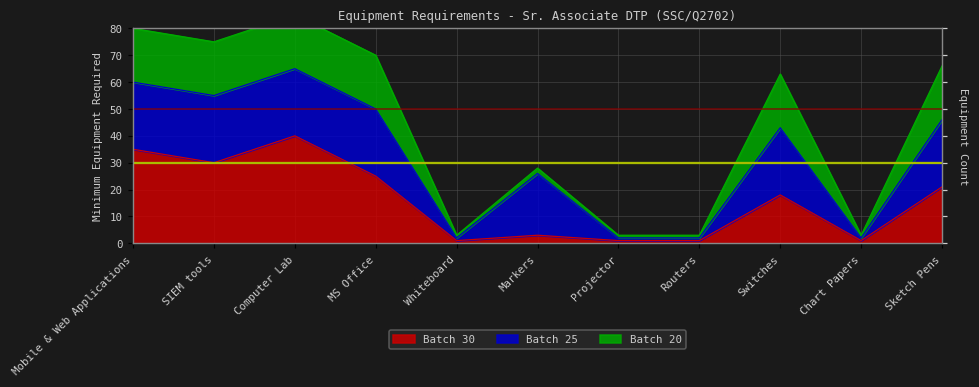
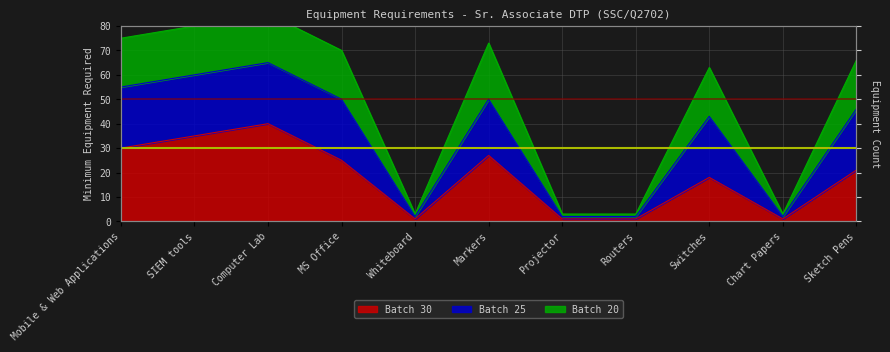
  {
    "Batch 30": {
-     "Mobile & Web Applications": 35,
-     "SIEM tools": 30,
+     "Mobile & Web Applications": 30,
+     "SIEM tools": 35,
      "Computer Lab": 40,
      "MS Office": 25,
-     "Markers": 3,
+     "Markers": 27,
      "Switches": 18,
      "Sketch Pens": 21
    },
    "Batch 25": {
      "Mobile & Web Applications": 25,
      "SIEM tools": 25,
      "Computer Lab": 25,
      "MS Office": 25,
      "Markers": 23,
      "Switches": 25,
      "Sketch Pens": 25
    },
    "Batch 20": {
      "Mobile & Web Applications": 20,
      "SIEM tools": 20,
      "MS Office": 20,
-     "Markers": 2,
+     "Markers": 23,
      "Switches": 20,
      "Sketch Pens": 20
    }
  }
